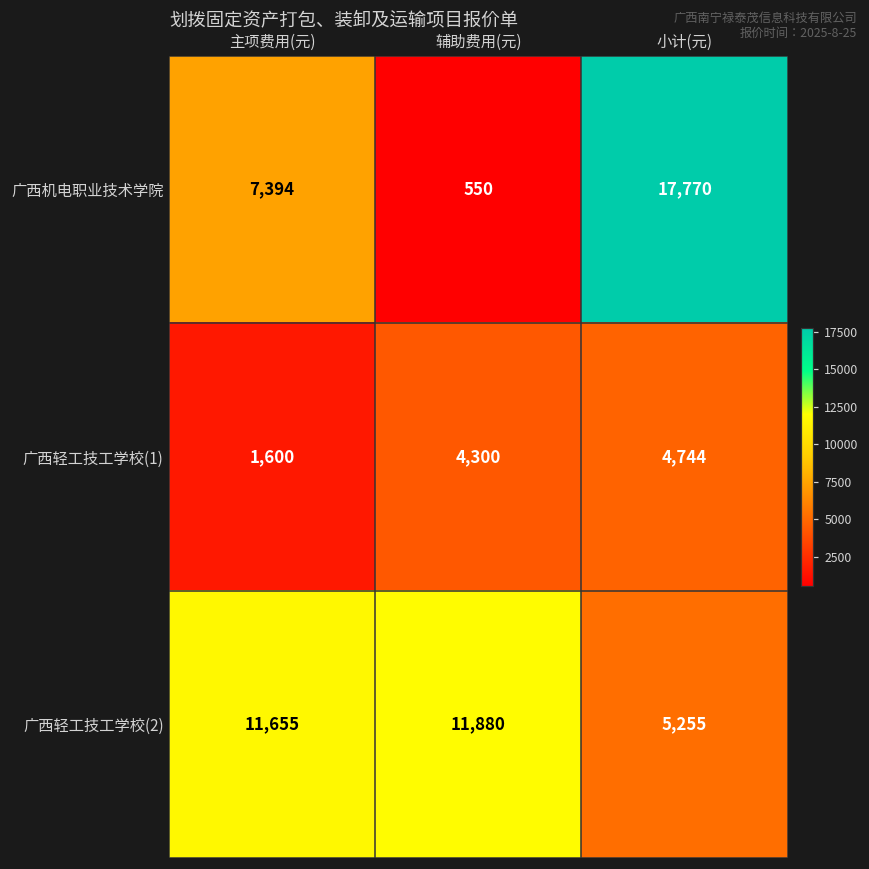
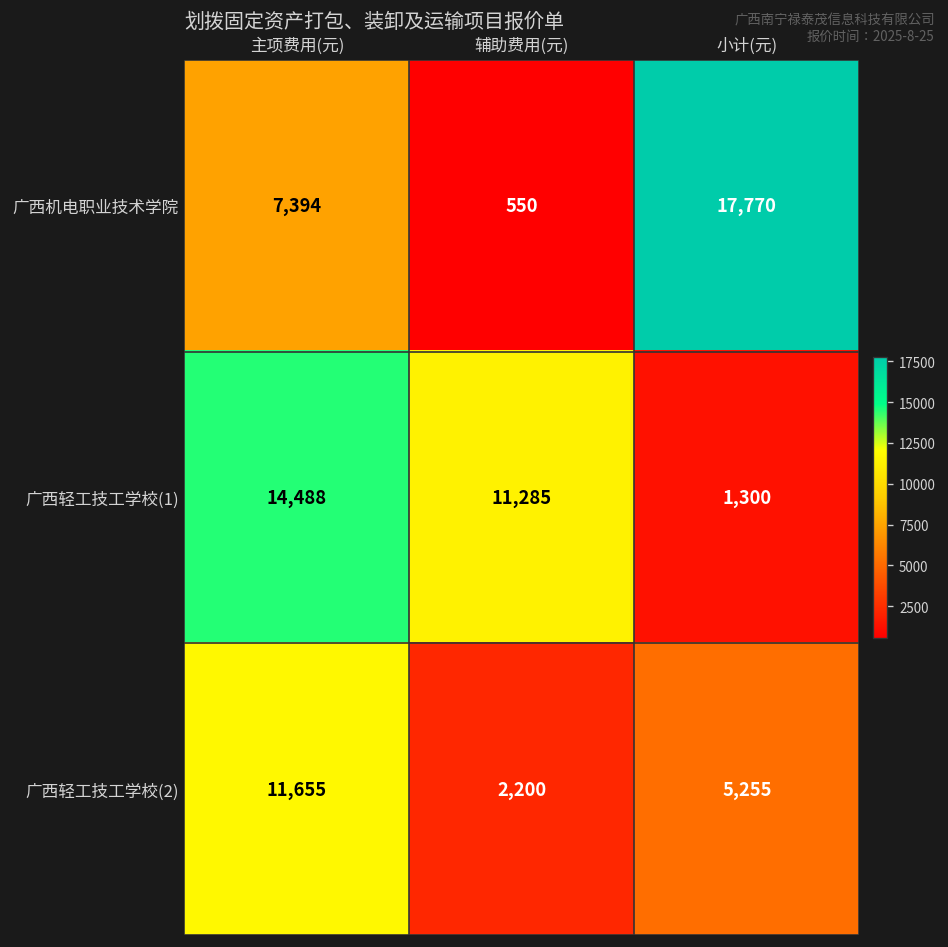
  {
    "广西机电职业技术学院": {
      "主项费用(元)": "7,394",
      "辅助费用(元)": "550",
      "小计(元)": "17,770"
    },
    "广西轻工技工学校(1)": {
-     "主项费用(元)": "1,600",
-     "辅助费用(元)": "4,300",
-     "小计(元)": "4,744"
+     "主项费用(元)": "14,488",
+     "辅助费用(元)": "11,285",
+     "小计(元)": "1,300"
    },
    "广西轻工技工学校(2)": {
      "主项费用(元)": "11,655",
-     "辅助费用(元)": "11,880",
+     "辅助费用(元)": "2,200",
      "小计(元)": "5,255"
    }
  }
